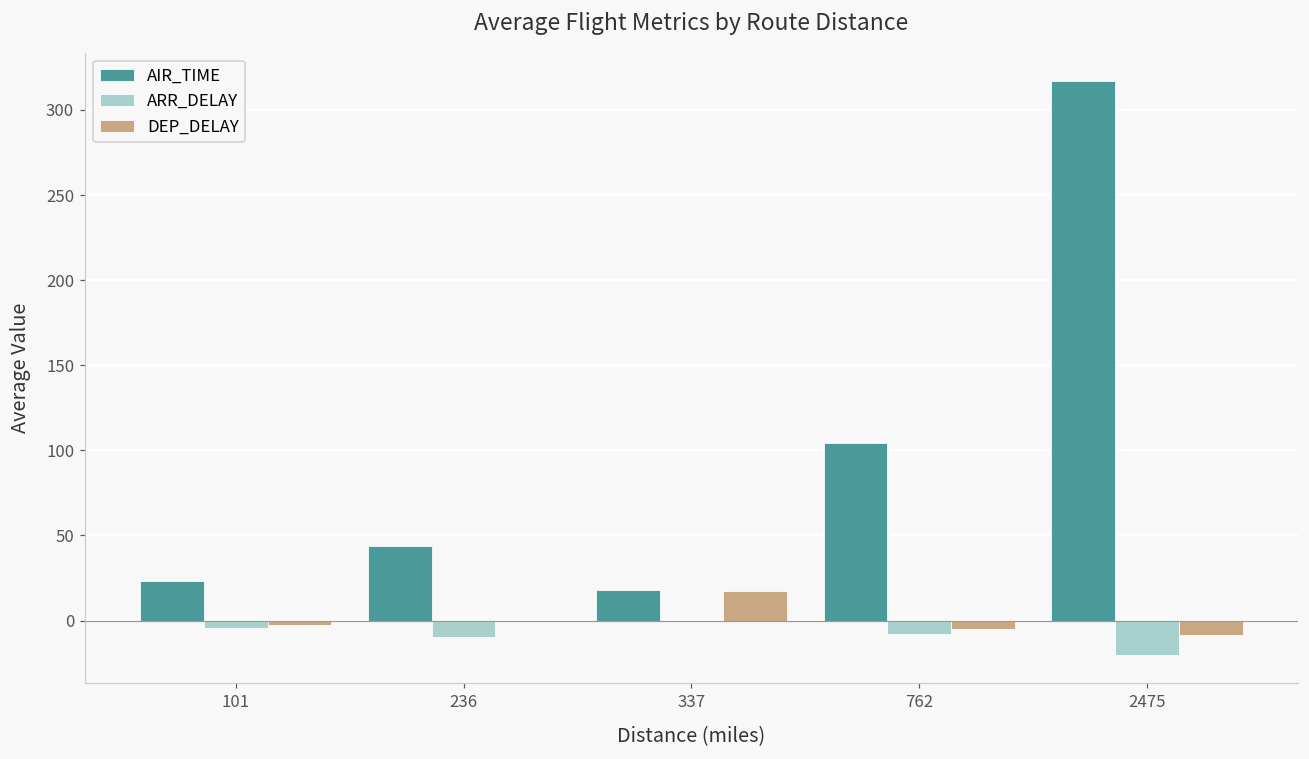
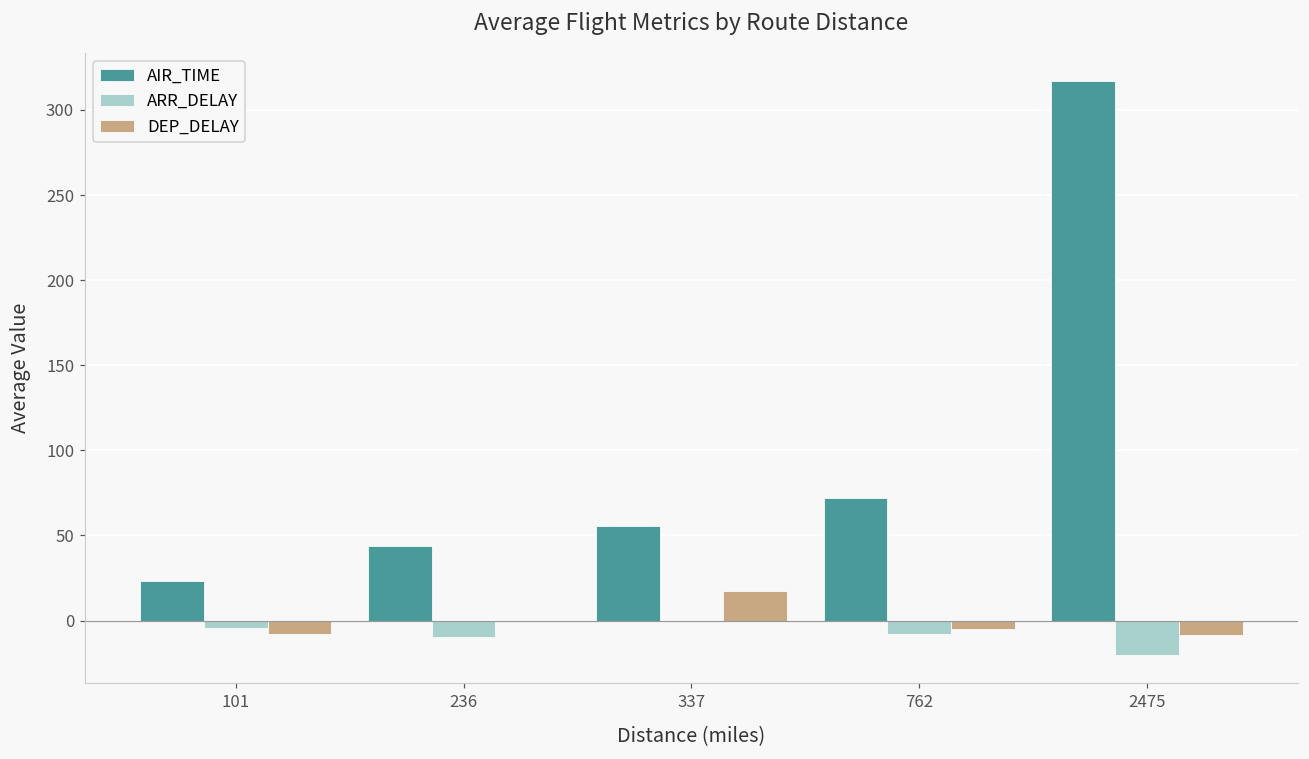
  {
    "AIR_TIME": {
      "101": 23,
      "236": 44,
-     "337": 18,
-     "762": 104,
+     "337": 56,
+     "762": 72,
      "2475": 317
    },
    "ARR_DELAY": {
      "101": -4,
      "236": -10,
      "762": -8,
      "2475": -20
    },
    "DEP_DELAY": {
-     "101": -3,
+     "101": -8,
      "337": 17,
      "762": -5,
      "2475": -8
    }
  }
